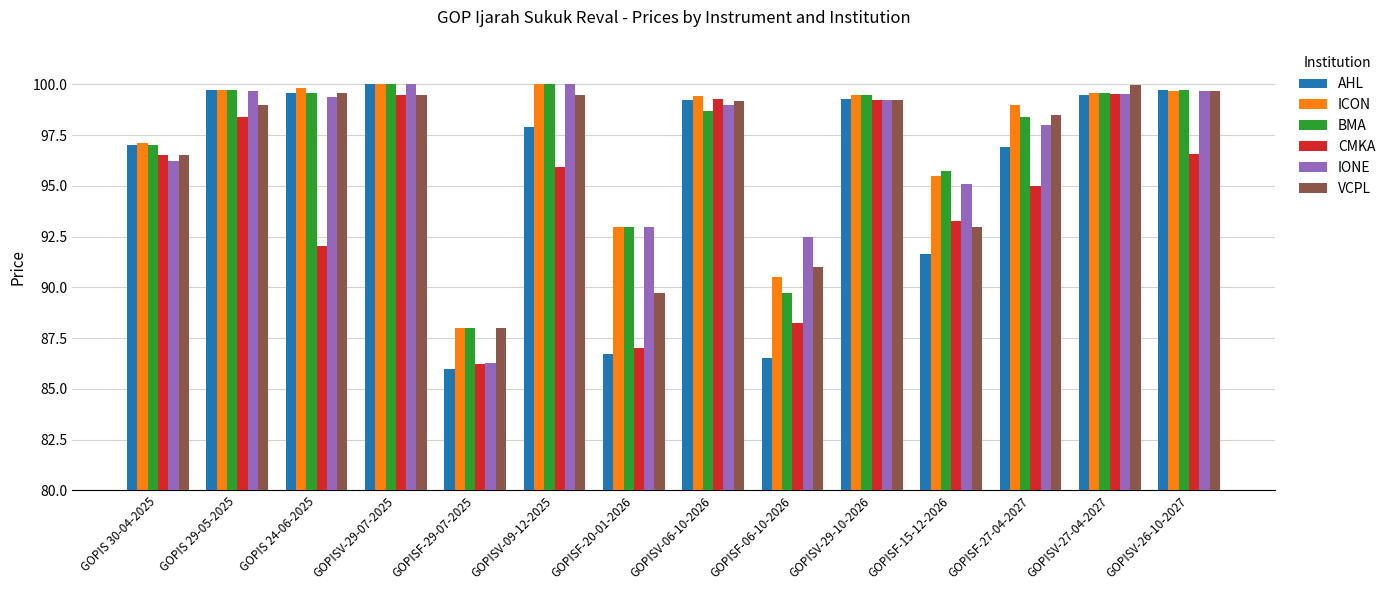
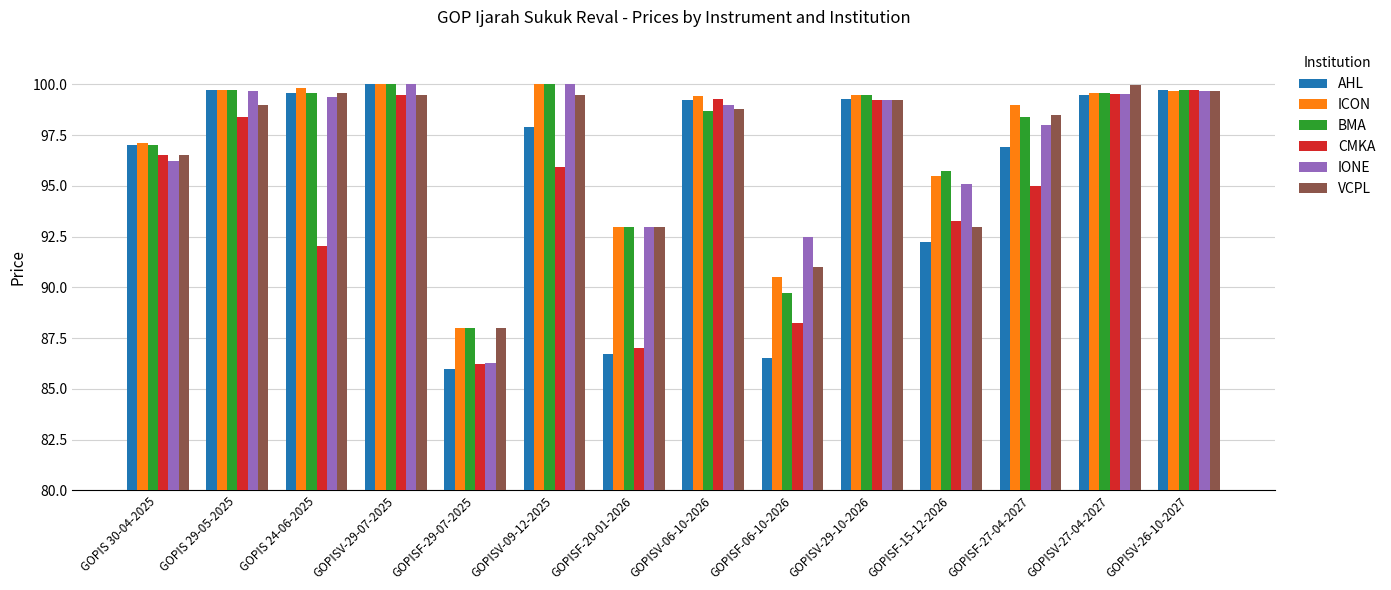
  {
    "AHL": {
      "GOPIS 30-04-2025": 97.0,
      "GOPIS 29-05-2025": 99.8,
      "GOPIS 24-06-2025": 99.6,
      "GOPISV-29-07-2025": 100.0,
      "GOPISF-29-07-2025": 86.0,
      "GOPISV-09-12-2025": 97.9,
      "GOPISF-20-01-2026": 86.7,
      "GOPISV-06-10-2026": 99.2,
      "GOPISF-06-10-2026": 86.5,
      "GOPISV-29-10-2026": 99.3,
-     "GOPISF-15-12-2026": 91.6,
+     "GOPISF-15-12-2026": 92.3,
      "GOPISF-27-04-2027": 96.9,
      "GOPISV-27-04-2027": 99.5,
      "GOPISV-26-10-2027": 99.8
    },
    "ICON": {
      "GOPIS 30-04-2025": 97.1,
      "GOPIS 29-05-2025": 99.8,
      "GOPIS 24-06-2025": 99.8,
      "GOPISV-29-07-2025": 100.0,
      "GOPISF-29-07-2025": 88.0,
      "GOPISV-09-12-2025": 100.0,
      "GOPISF-20-01-2026": 93.0,
      "GOPISV-06-10-2026": 99.5,
      "GOPISF-06-10-2026": 90.5,
      "GOPISV-29-10-2026": 99.5,
      "GOPISF-15-12-2026": 95.5,
      "GOPISF-27-04-2027": 99.0,
      "GOPISV-27-04-2027": 99.6,
      "GOPISV-26-10-2027": 99.7
    },
    "BMA": {
      "GOPIS 30-04-2025": 97.0,
      "GOPIS 29-05-2025": 99.8,
      "GOPIS 24-06-2025": 99.6,
      "GOPISV-29-07-2025": 100.0,
      "GOPISF-29-07-2025": 88.0,
      "GOPISV-09-12-2025": 100.0,
      "GOPISF-20-01-2026": 93.0,
      "GOPISV-06-10-2026": 98.7,
      "GOPISF-06-10-2026": 89.7,
      "GOPISV-29-10-2026": 99.5,
      "GOPISF-15-12-2026": 95.8,
      "GOPISF-27-04-2027": 98.4,
      "GOPISV-27-04-2027": 99.6,
      "GOPISV-26-10-2027": 99.8
    },
    "CMKA": {
      "GOPIS 30-04-2025": 96.5,
      "GOPIS 29-05-2025": 98.4,
      "GOPIS 24-06-2025": 92.0,
      "GOPISV-29-07-2025": 99.5,
      "GOPISF-29-07-2025": 86.3,
      "GOPISV-09-12-2025": 95.9,
      "GOPISF-20-01-2026": 87.0,
      "GOPISV-06-10-2026": 99.3,
      "GOPISF-06-10-2026": 88.3,
      "GOPISV-29-10-2026": 99.3,
      "GOPISF-15-12-2026": 93.3,
      "GOPISF-27-04-2027": 95.0,
      "GOPISV-27-04-2027": 99.6,
-     "GOPISV-26-10-2027": 96.6
+     "GOPISV-26-10-2027": 99.8
    },
    "IONE": {
      "GOPIS 30-04-2025": 96.3,
      "GOPIS 29-05-2025": 99.7,
      "GOPIS 24-06-2025": 99.4,
      "GOPISV-29-07-2025": 100.0,
      "GOPISF-29-07-2025": 86.3,
      "GOPISV-09-12-2025": 100.0,
      "GOPISF-20-01-2026": 93.0,
      "GOPISV-06-10-2026": 99.0,
      "GOPISF-06-10-2026": 92.5,
      "GOPISV-29-10-2026": 99.3,
      "GOPISF-15-12-2026": 95.1,
      "GOPISF-27-04-2027": 98.0,
      "GOPISV-27-04-2027": 99.6,
      "GOPISV-26-10-2027": 99.7
    },
    "VCPL": {
      "GOPIS 30-04-2025": 96.5,
      "GOPIS 29-05-2025": 99.0,
      "GOPIS 24-06-2025": 99.6,
      "GOPISV-29-07-2025": 99.5,
      "GOPISF-29-07-2025": 88.0,
      "GOPISV-09-12-2025": 99.5,
-     "GOPISF-20-01-2026": 89.7,
-     "GOPISV-06-10-2026": 99.2,
+     "GOPISF-20-01-2026": 93.0,
+     "GOPISV-06-10-2026": 98.8,
      "GOPISF-06-10-2026": 91.0,
      "GOPISV-29-10-2026": 99.3,
      "GOPISF-15-12-2026": 93.0,
      "GOPISF-27-04-2027": 98.5,
      "GOPISV-27-04-2027": 100.0,
      "GOPISV-26-10-2027": 99.7
    }
  }
